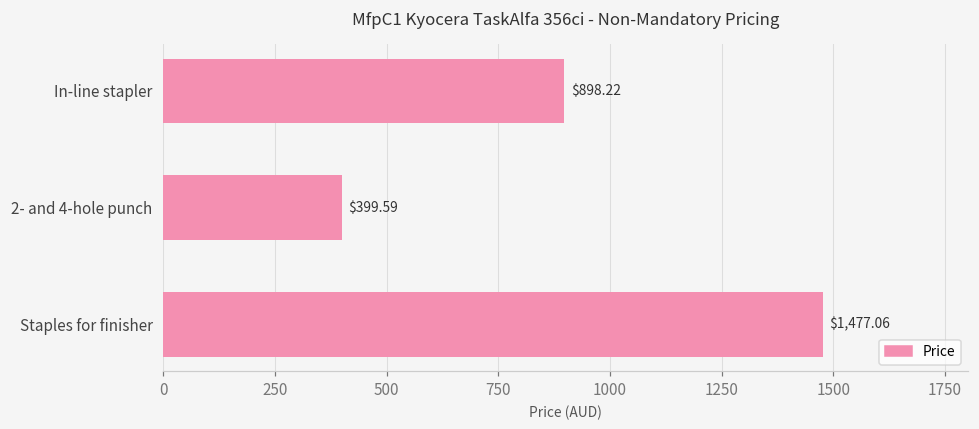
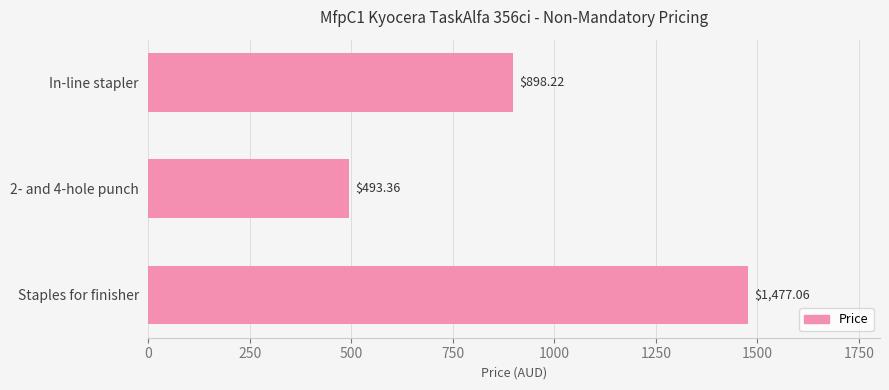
  {
    "In-line stapler": "$898.22",
-   "2- and 4-hole punch": "$399.59",
+   "2- and 4-hole punch": "$493.36",
    "Staples for finisher": "$1,477.06"
  }
